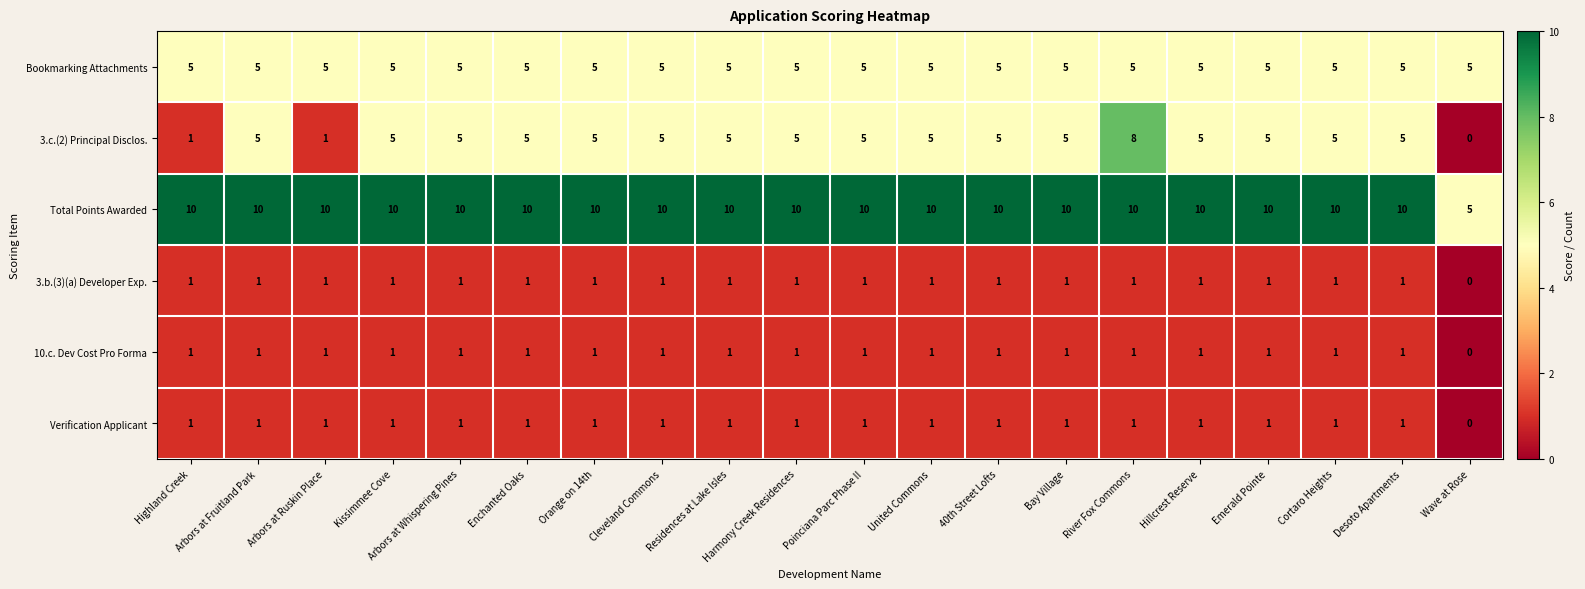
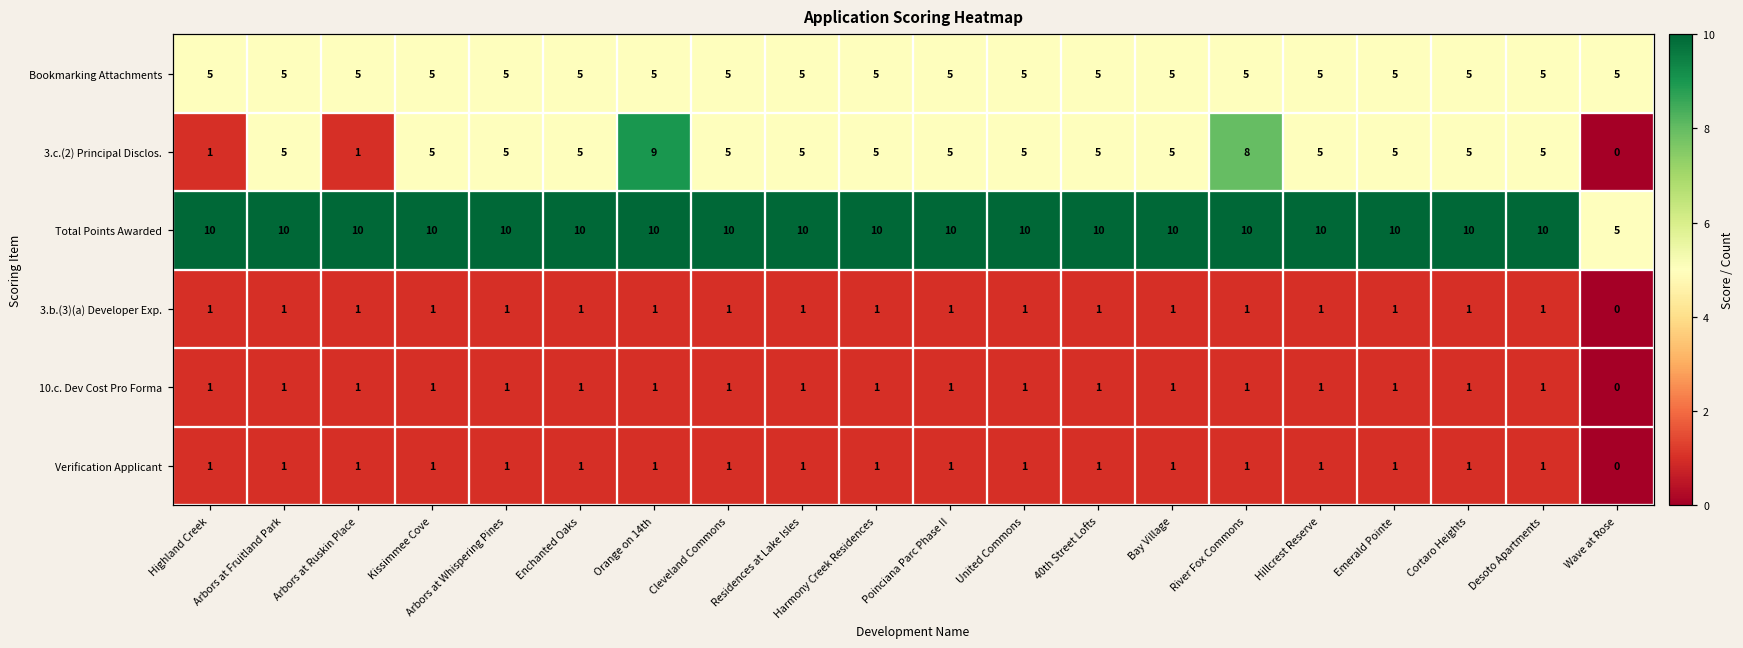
  {
    "Bookmarking Attachments": {
      "Highland Creek": 5,
      "Arbors at Fruitland Park": 5,
      "Arbors at Ruskin Place": 5,
      "Kissimmee Cove": 5,
      "Arbors at Whispering Pines": 5,
      "Enchanted Oaks": 5,
      "Orange on 14th": 5,
      "Cleveland Commons": 5,
      "Residences at Lake Isles": 5,
      "Harmony Creek Residences": 5,
      "Poinciana Parc Phase II": 5,
      "United Commons": 5,
      "40th Street Lofts": 5,
      "Bay Village": 5,
      "River Fox Commons": 5,
      "Hillcrest Reserve": 5,
      "Emerald Pointe": 5,
      "Cortaro Heights": 5,
      "Desoto Apartments": 5,
      "Wave at Rose": 5
    },
    "3.c.(2) Principal Disclos.": {
      "Highland Creek": 1,
      "Arbors at Fruitland Park": 5,
      "Arbors at Ruskin Place": 1,
      "Kissimmee Cove": 5,
      "Arbors at Whispering Pines": 5,
      "Enchanted Oaks": 5,
-     "Orange on 14th": 5,
+     "Orange on 14th": 9,
      "Cleveland Commons": 5,
      "Residences at Lake Isles": 5,
      "Harmony Creek Residences": 5,
      "Poinciana Parc Phase II": 5,
      "United Commons": 5,
      "40th Street Lofts": 5,
      "Bay Village": 5,
      "River Fox Commons": 8,
      "Hillcrest Reserve": 5,
      "Emerald Pointe": 5,
      "Cortaro Heights": 5,
      "Desoto Apartments": 5,
      "Wave at Rose": 0
    },
    "Total Points Awarded": {
      "Highland Creek": 10,
      "Arbors at Fruitland Park": 10,
      "Arbors at Ruskin Place": 10,
      "Kissimmee Cove": 10,
      "Arbors at Whispering Pines": 10,
      "Enchanted Oaks": 10,
      "Orange on 14th": 10,
      "Cleveland Commons": 10,
      "Residences at Lake Isles": 10,
      "Harmony Creek Residences": 10,
      "Poinciana Parc Phase II": 10,
      "United Commons": 10,
      "40th Street Lofts": 10,
      "Bay Village": 10,
      "River Fox Commons": 10,
      "Hillcrest Reserve": 10,
      "Emerald Pointe": 10,
      "Cortaro Heights": 10,
      "Desoto Apartments": 10,
      "Wave at Rose": 5
    },
    "3.b.(3)(a) Developer Exp.": {
      "Highland Creek": 1,
      "Arbors at Fruitland Park": 1,
      "Arbors at Ruskin Place": 1,
      "Kissimmee Cove": 1,
      "Arbors at Whispering Pines": 1,
      "Enchanted Oaks": 1,
      "Orange on 14th": 1,
      "Cleveland Commons": 1,
      "Residences at Lake Isles": 1,
      "Harmony Creek Residences": 1,
      "Poinciana Parc Phase II": 1,
      "United Commons": 1,
      "40th Street Lofts": 1,
      "Bay Village": 1,
      "River Fox Commons": 1,
      "Hillcrest Reserve": 1,
      "Emerald Pointe": 1,
      "Cortaro Heights": 1,
      "Desoto Apartments": 1,
      "Wave at Rose": 0
    },
    "10.c. Dev Cost Pro Forma": {
      "Highland Creek": 1,
      "Arbors at Fruitland Park": 1,
      "Arbors at Ruskin Place": 1,
      "Kissimmee Cove": 1,
      "Arbors at Whispering Pines": 1,
      "Enchanted Oaks": 1,
      "Orange on 14th": 1,
      "Cleveland Commons": 1,
      "Residences at Lake Isles": 1,
      "Harmony Creek Residences": 1,
      "Poinciana Parc Phase II": 1,
      "United Commons": 1,
      "40th Street Lofts": 1,
      "Bay Village": 1,
      "River Fox Commons": 1,
      "Hillcrest Reserve": 1,
      "Emerald Pointe": 1,
      "Cortaro Heights": 1,
      "Desoto Apartments": 1,
      "Wave at Rose": 0
    },
    "Verification Applicant": {
      "Highland Creek": 1,
      "Arbors at Fruitland Park": 1,
      "Arbors at Ruskin Place": 1,
      "Kissimmee Cove": 1,
      "Arbors at Whispering Pines": 1,
      "Enchanted Oaks": 1,
      "Orange on 14th": 1,
      "Cleveland Commons": 1,
      "Residences at Lake Isles": 1,
      "Harmony Creek Residences": 1,
      "Poinciana Parc Phase II": 1,
      "United Commons": 1,
      "40th Street Lofts": 1,
      "Bay Village": 1,
      "River Fox Commons": 1,
      "Hillcrest Reserve": 1,
      "Emerald Pointe": 1,
      "Cortaro Heights": 1,
      "Desoto Apartments": 1,
      "Wave at Rose": 0
    }
  }
